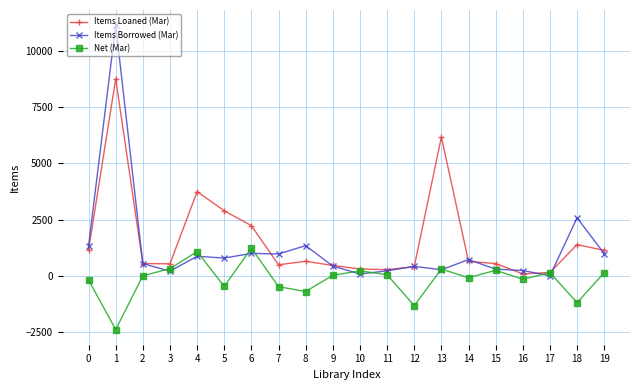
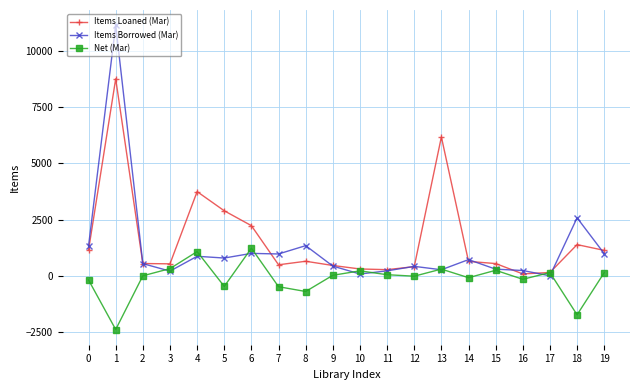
  {
    "Items Loaned (Mar)": {
      "0": 1200,
      "1": 8800,
      "3": 500,
      "4": 3700,
      "5": 2900,
      "6": 2200,
      "7": 500,
      "8": 700,
      "13": 6200,
      "15": 500,
      "16": 100,
      "18": 1400,
      "19": 1100
    },
    "Items Borrowed (Mar)": {
      "0": 1300,
      "4": 900,
      "5": 800,
      "6": 1000,
      "7": 1000,
      "8": 1300,
      "10": 100,
      "16": 200,
      "17": 0,
      "18": 2600,
      "19": 1000
    },
    "Net (Mar)": {
      "0": -200,
      "1": -2400,
      "2": 0,
      "4": 1100,
      "5": -500,
      "6": 1200,
      "7": -500,
      "8": -700,
      "9": 0,
      "11": 100,
-     "12": -1300,
+     "12": 0,
      "14": -100,
      "16": -200,
-     "18": -1200,
+     "18": -1700,
      "19": 100
    }
  }
